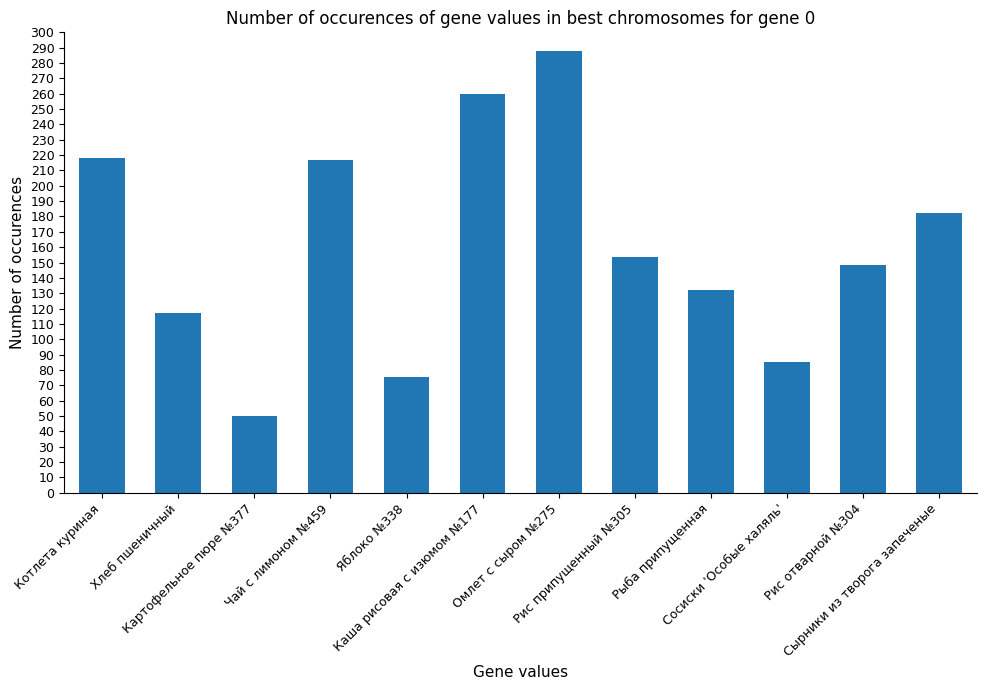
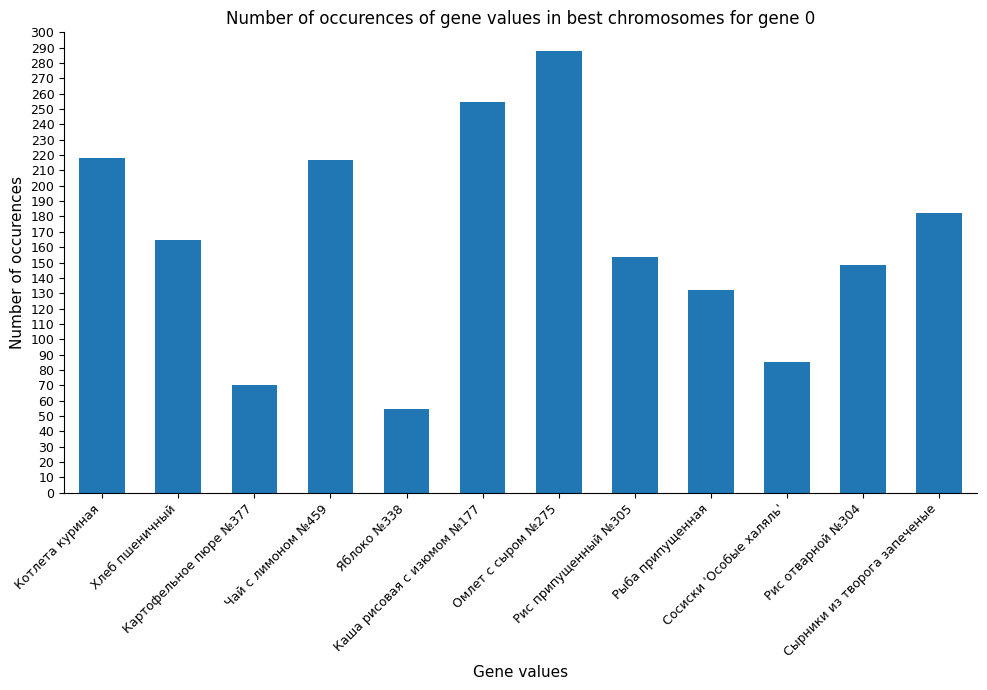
  {
    "Котлета куриная": 218,
-   "Хлеб пшеничный": 117,
-   "Картофельное пюре №377": 50,
+   "Хлеб пшеничный": 165,
+   "Картофельное пюре №377": 70,
    "Чай с лимоном №459": 217,
-   "Яблоко №338": 76,
-   "Каша рисовая с изюмом №177": 260,
+   "Яблоко №338": 54,
+   "Каша рисовая с изюмом №177": 254,
    "Омлет с сыром №275": 288,
    "Рис припущенный №305": 154,
    "Рыба припущенная": 132,
    "Сосиски 'Особые халяль'": 85,
    "Рис отварной №304": 148,
    "Сырники из творога запеченые": 183
  }
